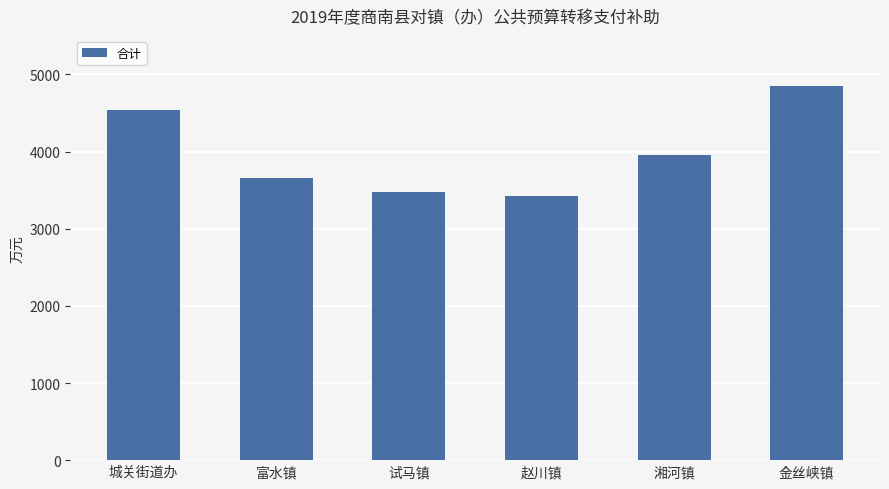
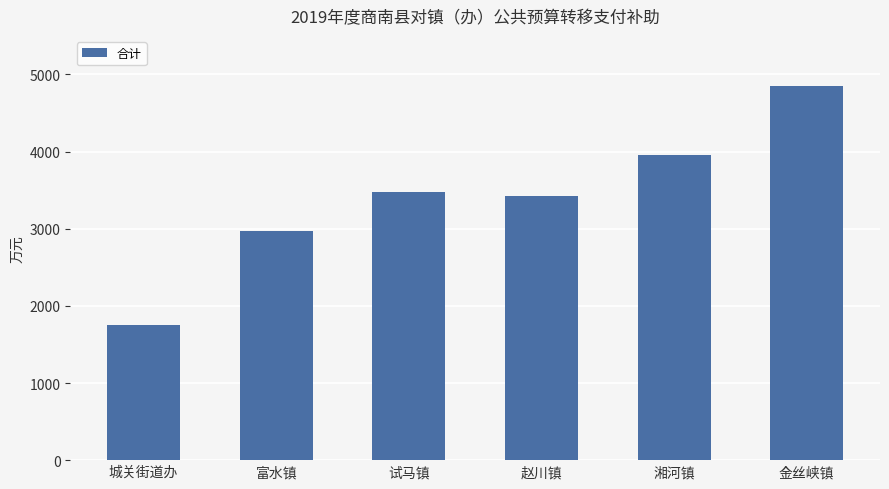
  {
-   "城关街道办": 4500,
-   "富水镇": 3700,
+   "城关街道办": 1800,
+   "富水镇": 3000,
    "试马镇": 3500,
    "赵川镇": 3400,
    "湘河镇": 4000,
    "金丝峡镇": 4800
  }
